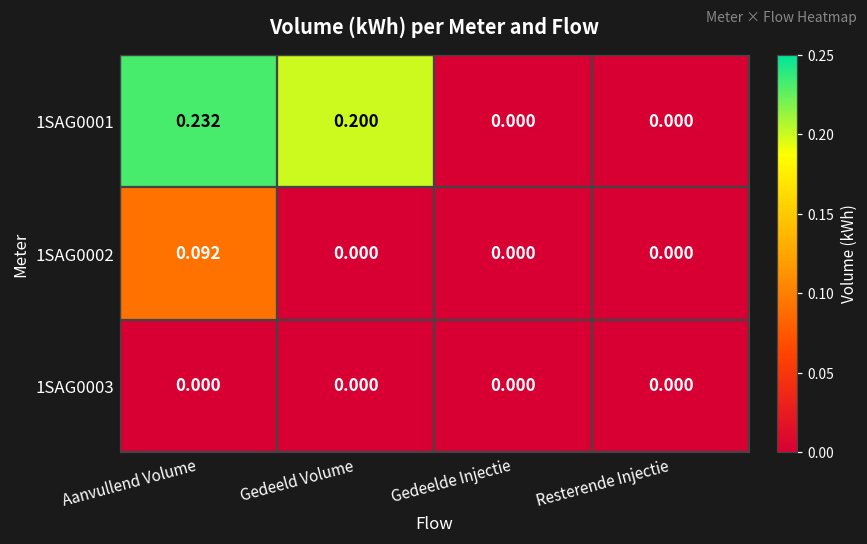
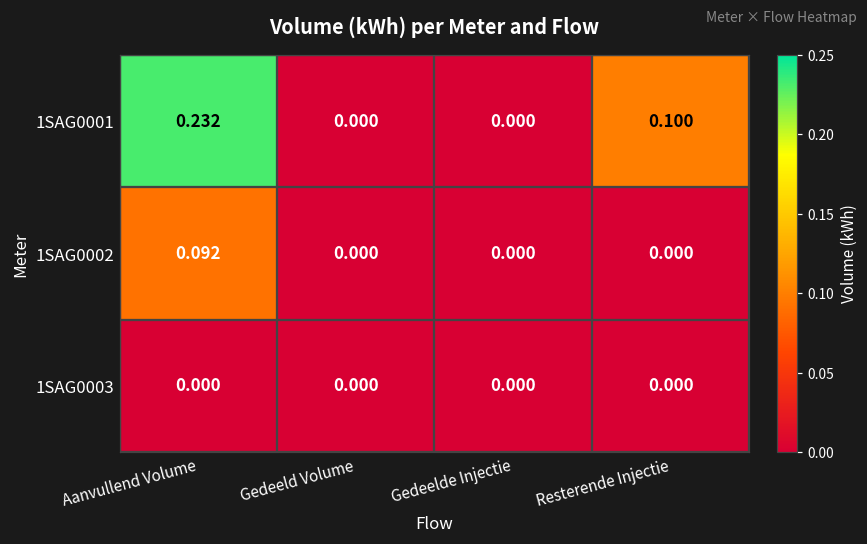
  {
    "1SAG0001": {
      "Aanvullend Volume": 0.232,
-     "Gedeeld Volume": 0.200,
+     "Gedeeld Volume": 0.000,
      "Gedeelde Injectie": 0.000,
-     "Resterende Injectie": 0.000
+     "Resterende Injectie": 0.100
    },
    "1SAG0002": {
      "Aanvullend Volume": 0.092,
      "Gedeeld Volume": 0.000,
      "Gedeelde Injectie": 0.000,
      "Resterende Injectie": 0.000
    },
    "1SAG0003": {
      "Aanvullend Volume": 0.000,
      "Gedeeld Volume": 0.000,
      "Gedeelde Injectie": 0.000,
      "Resterende Injectie": 0.000
    }
  }
